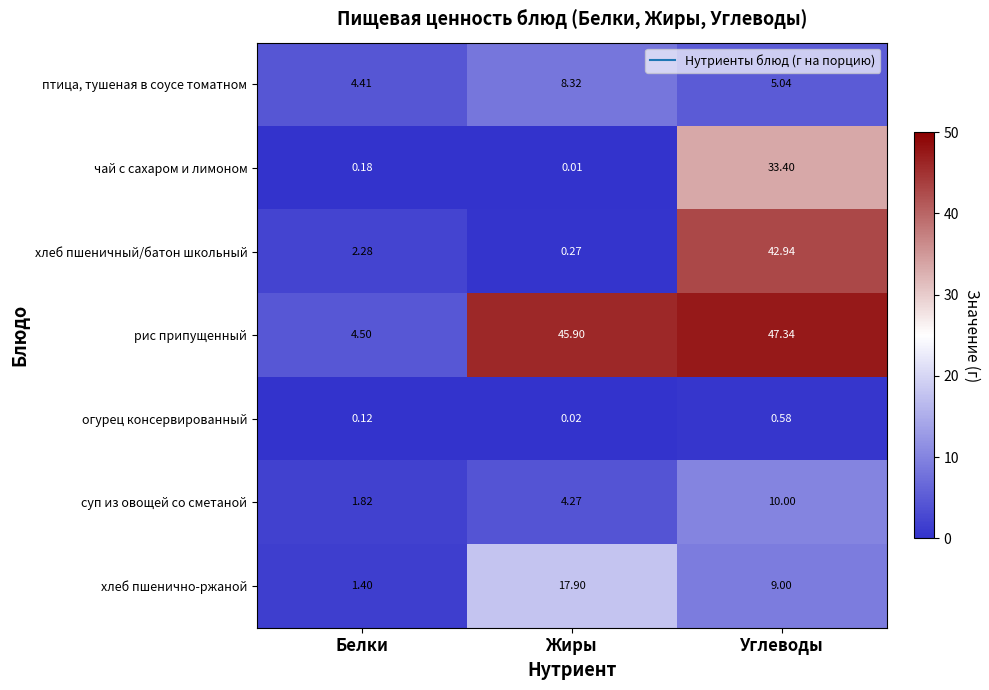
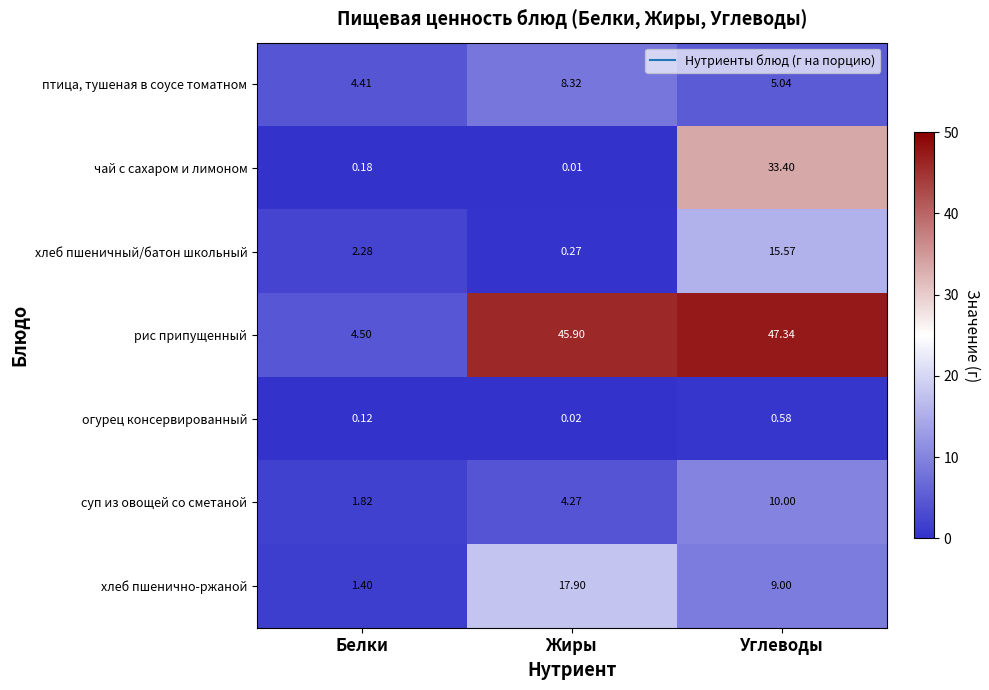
  {
    "птица, тушеная в соусе томатном": {
      "Белки": 4.41,
      "Жиры": 8.32,
      "Углеводы": 5.04
    },
    "чай с сахаром и лимоном": {
      "Белки": 0.18,
      "Жиры": 0.01,
      "Углеводы": 33.40
    },
    "хлеб пшеничный/батон школьный": {
      "Белки": 2.28,
      "Жиры": 0.27,
-     "Углеводы": 42.94
+     "Углеводы": 15.57
    },
    "рис припущенный": {
      "Белки": 4.50,
      "Жиры": 45.90,
      "Углеводы": 47.34
    },
    "огурец консервированный": {
      "Белки": 0.12,
      "Жиры": 0.02,
      "Углеводы": 0.58
    },
    "суп из овощей со сметаной": {
      "Белки": 1.82,
      "Жиры": 4.27,
      "Углеводы": 10.00
    },
    "хлеб пшенично-ржаной": {
      "Белки": 1.40,
      "Жиры": 17.90,
      "Углеводы": 9.00
    }
  }
